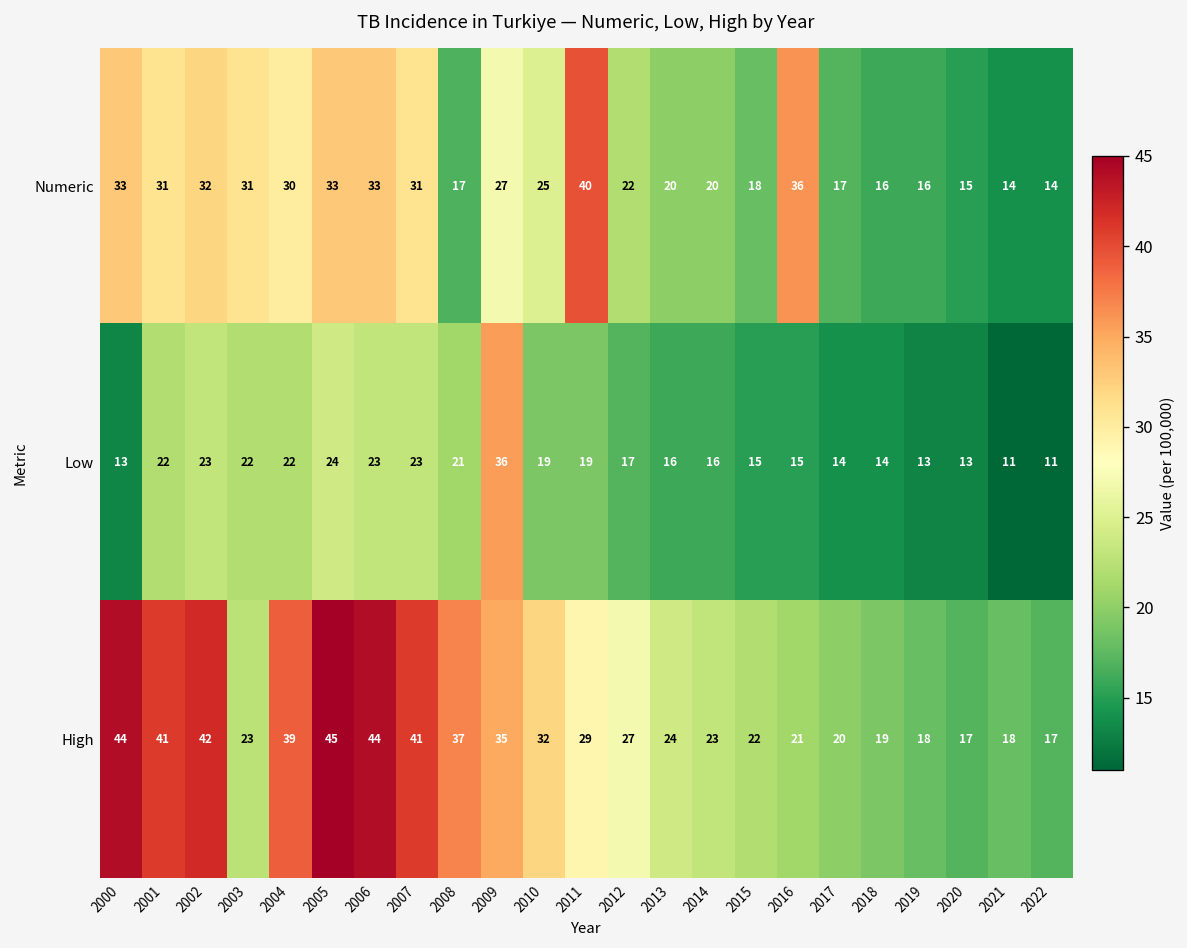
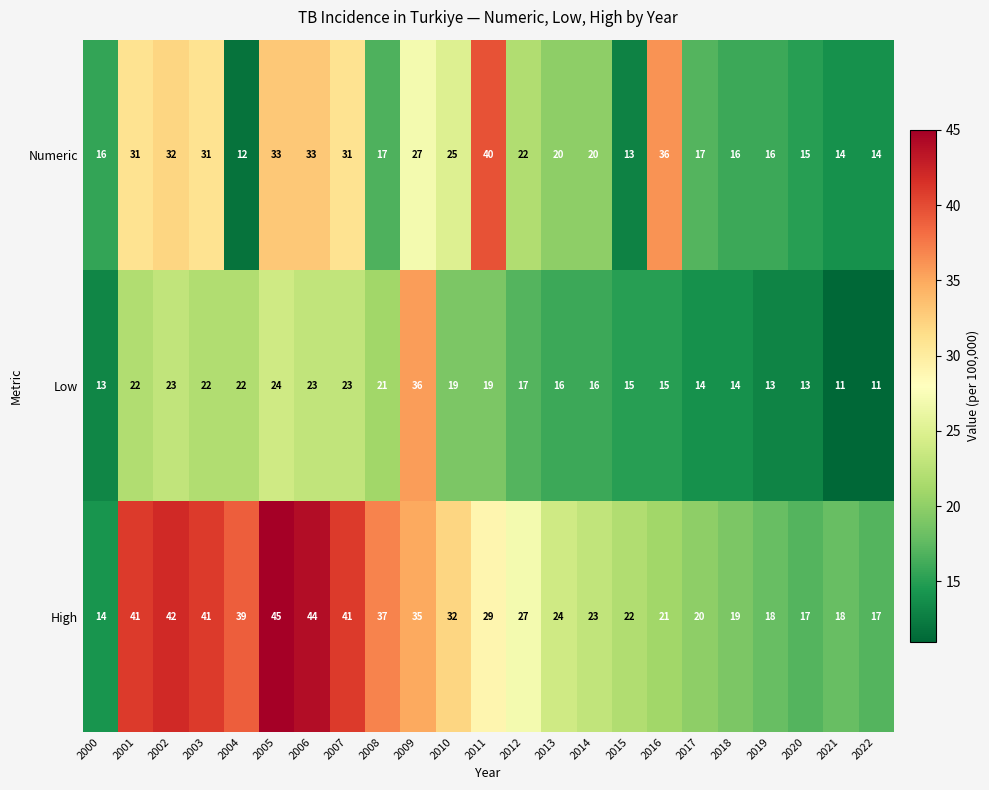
  {
    "Numeric": {
-     "2000": 33,
+     "2000": 16,
      "2001": 31,
      "2002": 32,
      "2003": 31,
-     "2004": 30,
+     "2004": 12,
      "2005": 33,
      "2006": 33,
      "2007": 31,
      "2008": 17,
      "2009": 27,
      "2010": 25,
      "2011": 40,
      "2012": 22,
      "2013": 20,
      "2014": 20,
-     "2015": 18,
+     "2015": 13,
      "2016": 36,
      "2017": 17,
      "2018": 16,
      "2019": 16,
      "2020": 15,
      "2021": 14,
      "2022": 14
    },
    "Low": {
      "2000": 13,
      "2001": 22,
      "2002": 23,
      "2003": 22,
      "2004": 22,
      "2005": 24,
      "2006": 23,
      "2007": 23,
      "2008": 21,
      "2009": 36,
      "2010": 19,
      "2011": 19,
      "2012": 17,
      "2013": 16,
      "2014": 16,
      "2015": 15,
      "2016": 15,
      "2017": 14,
      "2018": 14,
      "2019": 13,
      "2020": 13,
      "2021": 11,
      "2022": 11
    },
    "High": {
-     "2000": 44,
+     "2000": 14,
      "2001": 41,
      "2002": 42,
-     "2003": 23,
+     "2003": 41,
      "2004": 39,
      "2005": 45,
      "2006": 44,
      "2007": 41,
      "2008": 37,
      "2009": 35,
      "2010": 32,
      "2011": 29,
      "2012": 27,
      "2013": 24,
      "2014": 23,
      "2015": 22,
      "2016": 21,
      "2017": 20,
      "2018": 19,
      "2019": 18,
      "2020": 17,
      "2021": 18,
      "2022": 17
    }
  }
